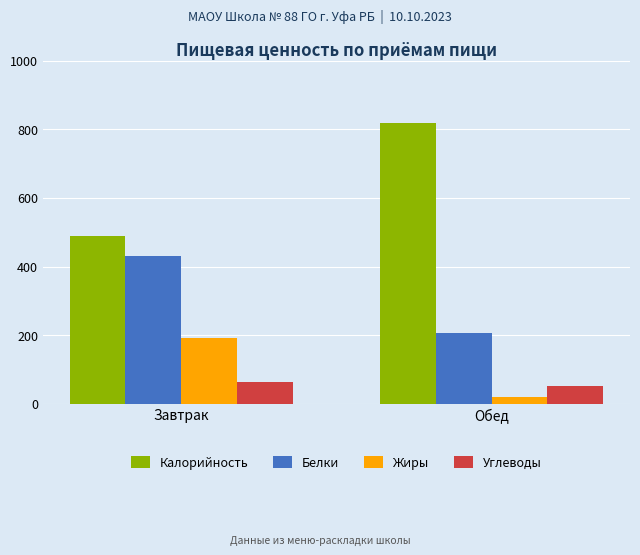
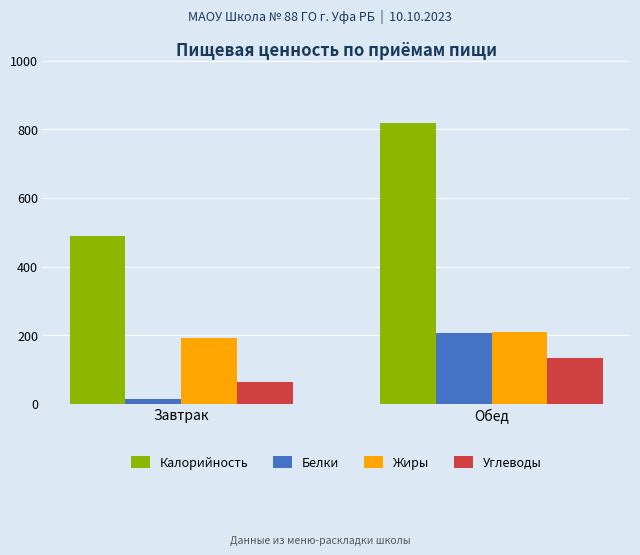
  {
    "Калорийность": {
      "Завтрак": 490,
      "Обед": 820
    },
    "Белки": {
-     "Завтрак": 430,
+     "Завтрак": 10,
      "Обед": 210
    },
    "Жиры": {
      "Завтрак": 190,
-     "Обед": 20
+     "Обед": 210
    },
    "Углеводы": {
      "Завтрак": 60,
-     "Обед": 50
+     "Обед": 130
    }
  }
